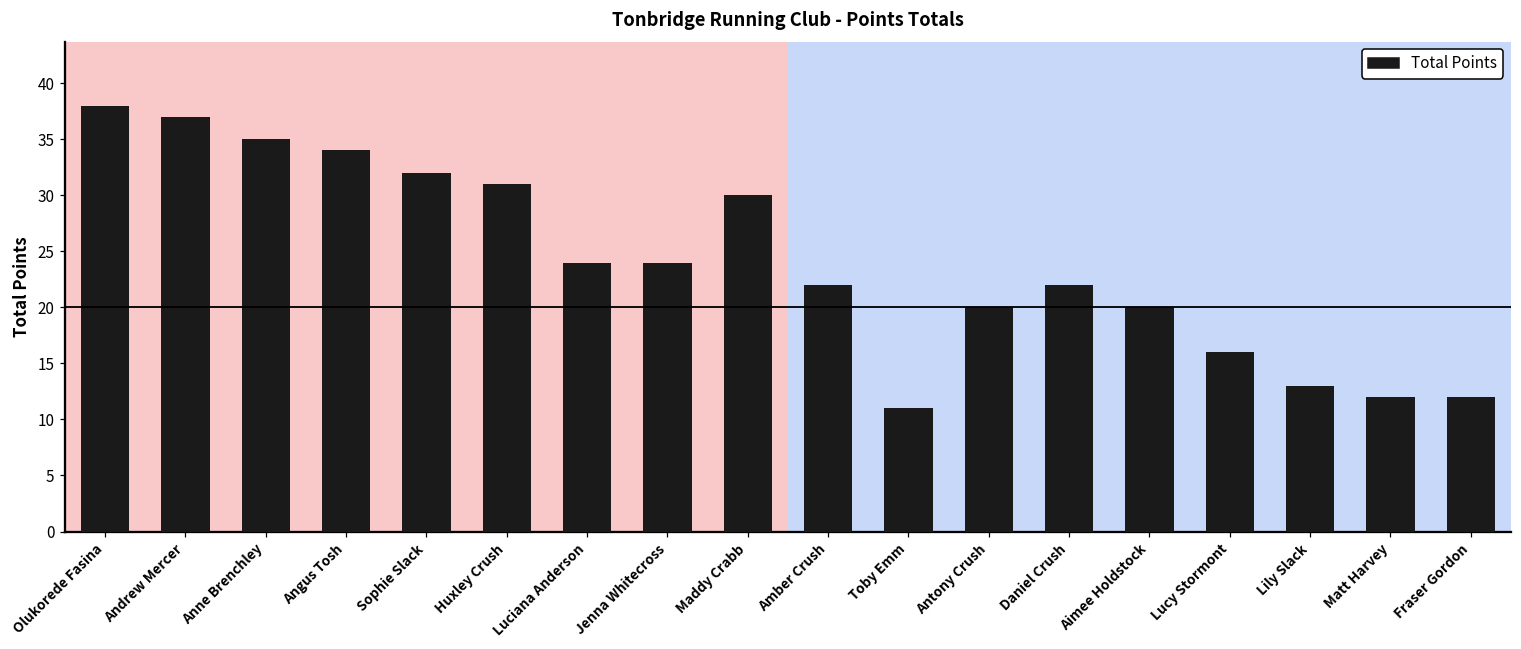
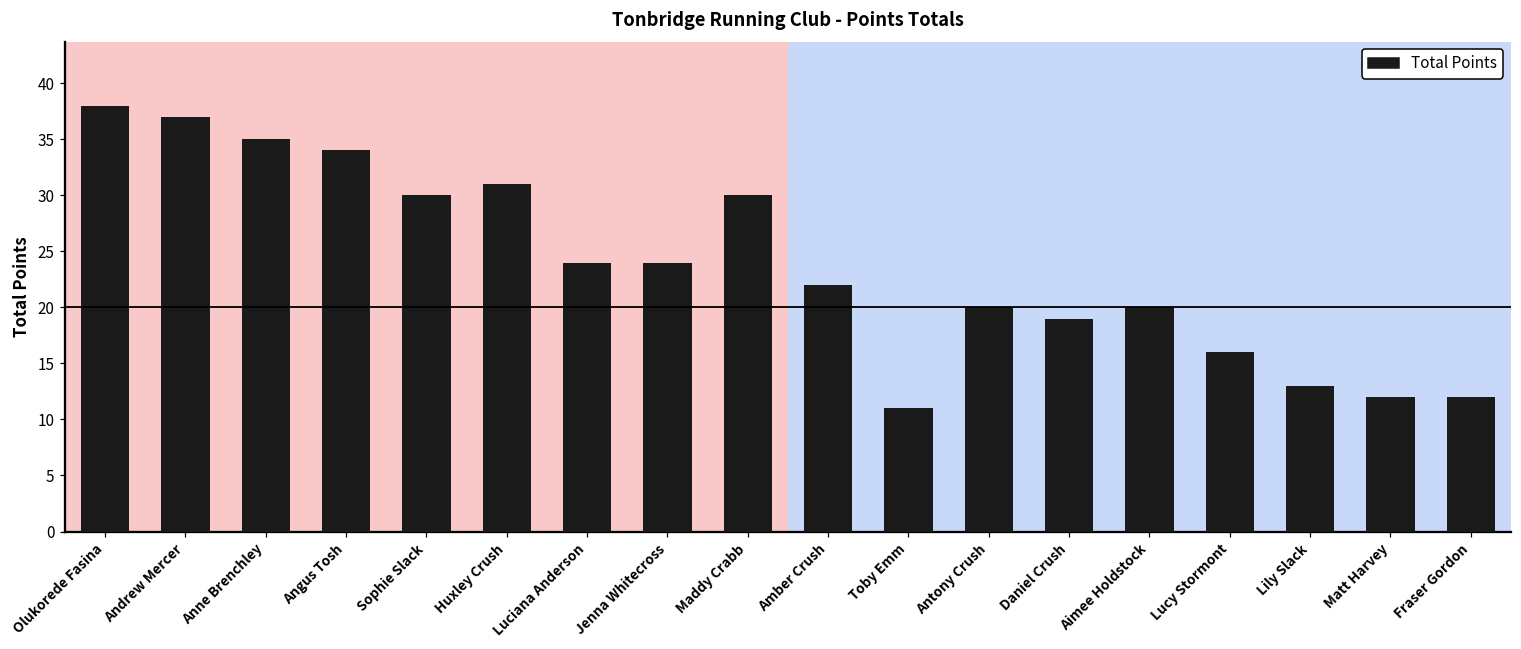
  {
    "Olukorede Fasina": 38,
    "Andrew Mercer": 37,
    "Anne Brenchley": 35,
    "Angus Tosh": 34,
-   "Sophie Slack": 32,
+   "Sophie Slack": 30,
    "Huxley Crush": 31,
    "Luciana Anderson": 24,
    "Jenna Whitecross": 24,
    "Maddy Crabb": 30,
    "Amber Crush": 22,
    "Toby Emm": 11,
    "Antony Crush": 20,
-   "Daniel Crush": 22,
+   "Daniel Crush": 19,
    "Aimee Holdstock": 20,
    "Lucy Stormont": 16,
    "Lily Slack": 13,
    "Matt Harvey": 12,
    "Fraser Gordon": 12
  }
